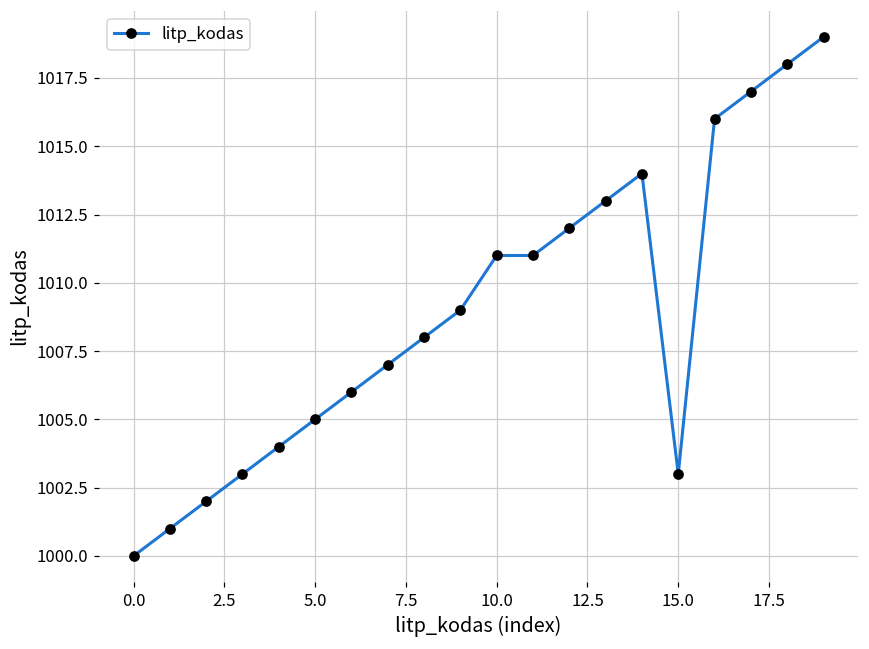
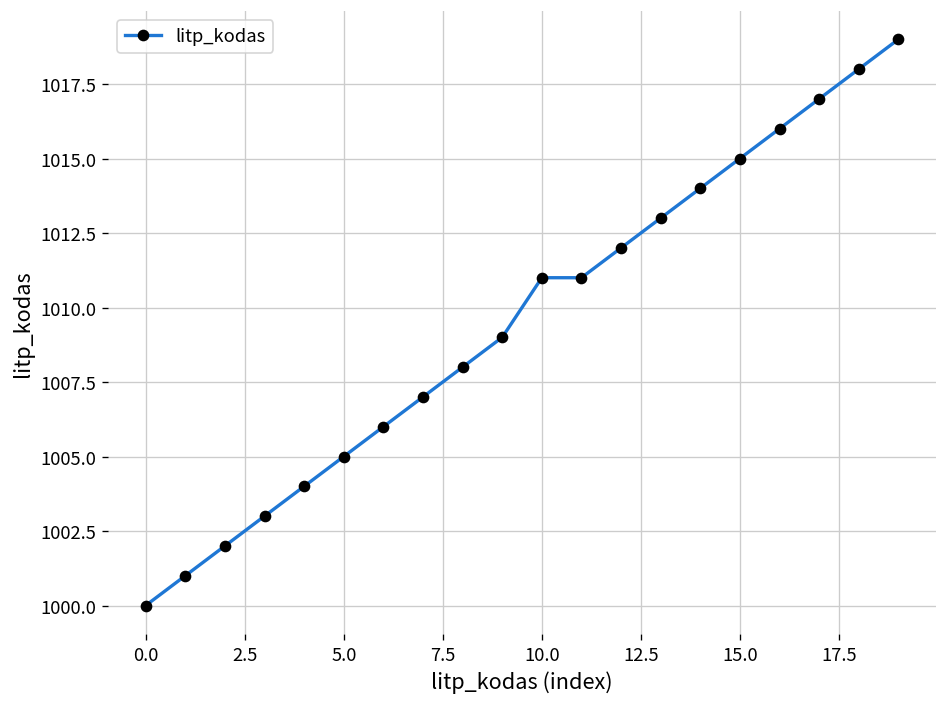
  {
    "0.0": 1000,
    "5.0": 1005,
    "10.0": 1011,
-   "15.0": 1003
+   "15.0": 1015
  }
